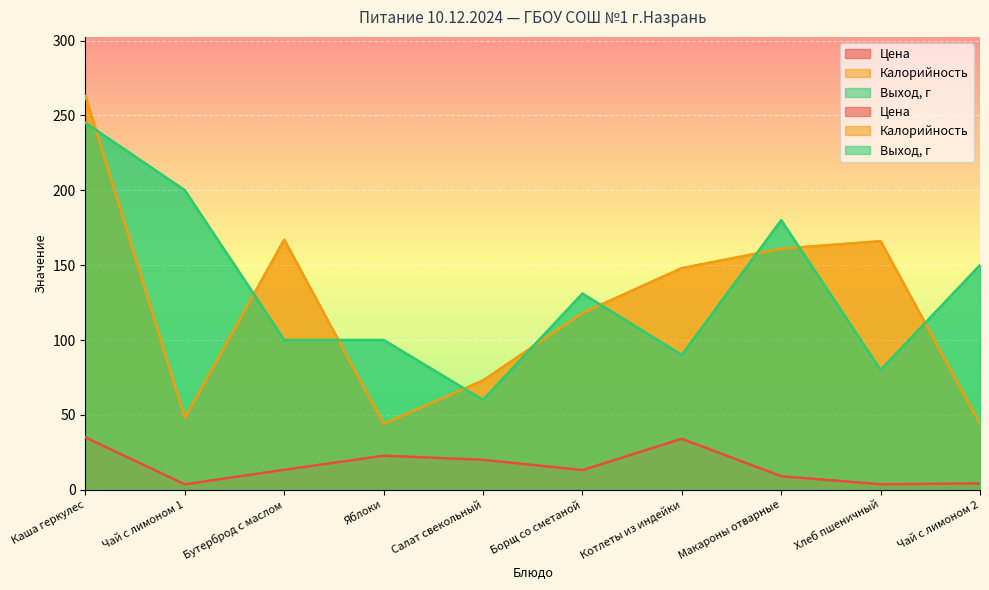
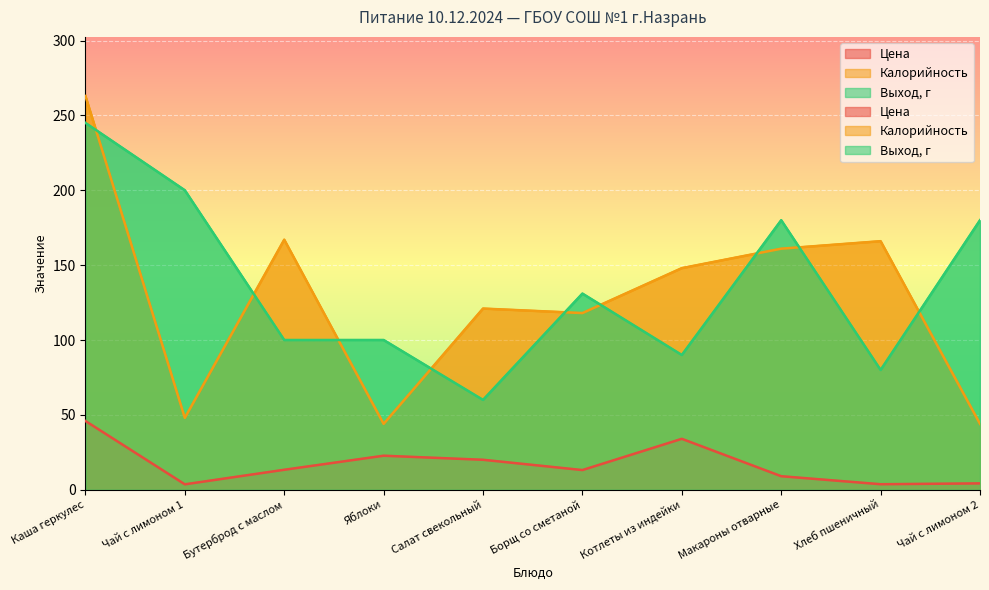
  {
    "Цена": {
-     "Каша геркулес": 35,
+     "Каша геркулес": 46,
      "Чай с лимоном 1": 4,
      "Бутерброд с маслом": 13,
      "Яблоки": 23,
      "Салат свекольный": 20,
      "Борщ со сметаной": 13,
      "Котлеты из индейки": 34,
      "Макароны отварные": 9,
      "Хлеб пшеничный": 4,
      "Чай с лимоном 2": 4
    },
    "Калорийность": {
      "Каша геркулес": 263,
      "Чай с лимоном 1": 48,
      "Бутерброд с маслом": 167,
      "Яблоки": 44,
-     "Салат свекольный": 73,
+     "Салат свекольный": 121,
      "Борщ со сметаной": 118,
      "Котлеты из индейки": 148,
      "Макароны отварные": 161,
      "Хлеб пшеничный": 166,
      "Чай с лимоном 2": 44
    },
    "Выход, г": {
      "Каша геркулес": 245,
      "Чай с лимоном 1": 200,
      "Бутерброд с маслом": 100,
      "Яблоки": 100,
      "Салат свекольный": 60,
      "Борщ со сметаной": 131,
      "Котлеты из индейки": 90,
      "Макароны отварные": 180,
      "Хлеб пшеничный": 80,
-     "Чай с лимоном 2": 150
+     "Чай с лимоном 2": 180
    }
  }
